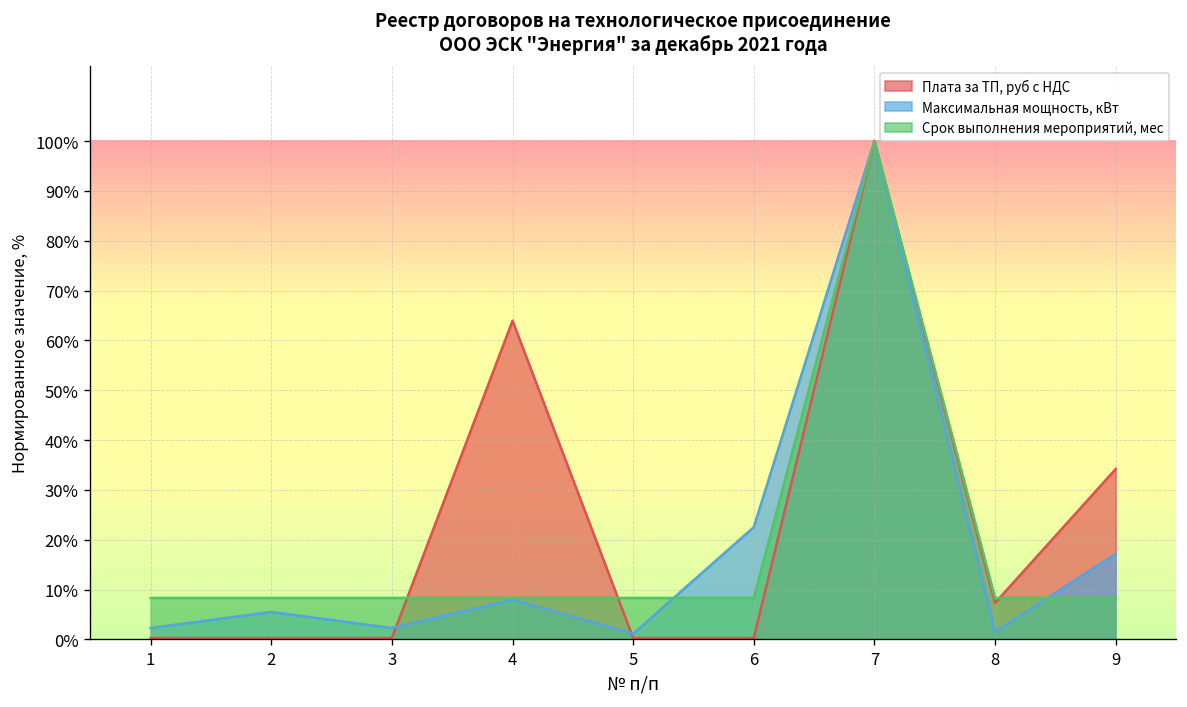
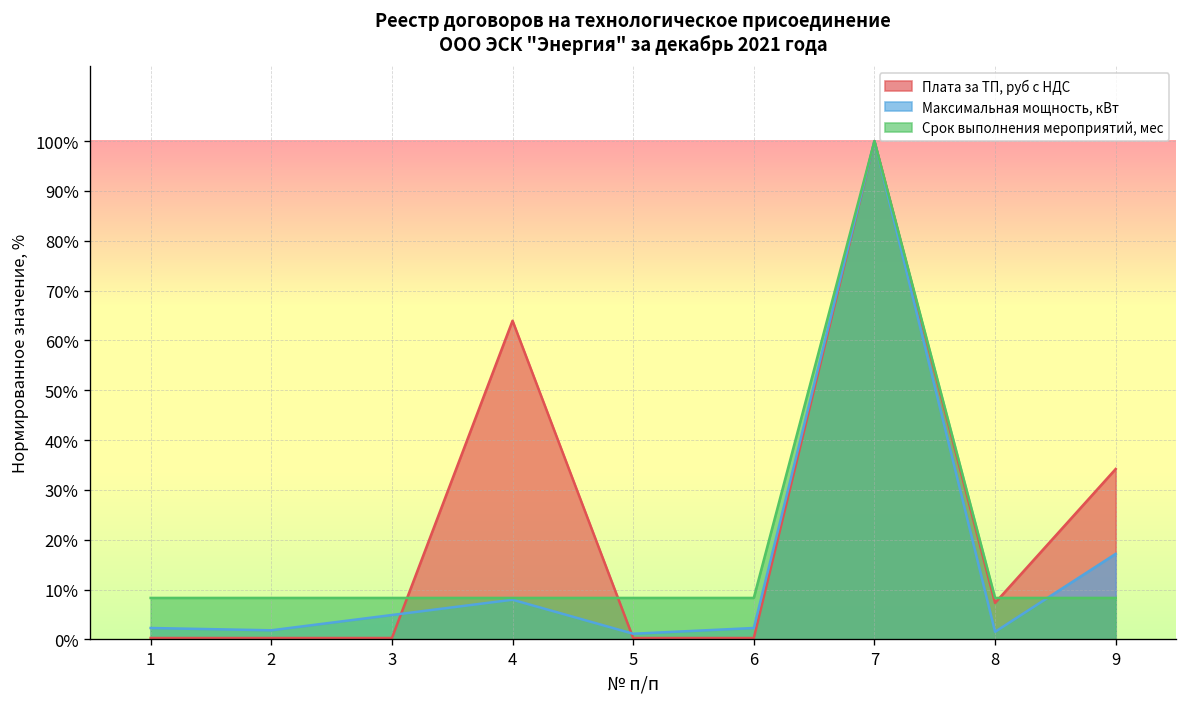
  {
    "Плата за ТП, руб с НДС": {
      "1": "0%",
      "2": "0%",
      "3": "0%",
      "4": "64%",
      "5": "0%",
      "6": "0%",
      "8": "7%",
      "9": "34%"
    },
    "Максимальная мощность, кВт": {
      "1": "2%",
-     "2": "6%",
-     "3": "2%",
+     "2": "2%",
+     "3": "5%",
      "5": "1%",
-     "6": "23%",
+     "6": "2%",
      "8": "2%",
      "9": "17%"
    },
    "Срок выполнения мероприятий, мес": {
      "1": "8%",
      "2": "8%",
      "3": "8%",
      "5": "8%",
      "6": "8%",
      "8": "8%",
      "9": "8%"
    }
  }
